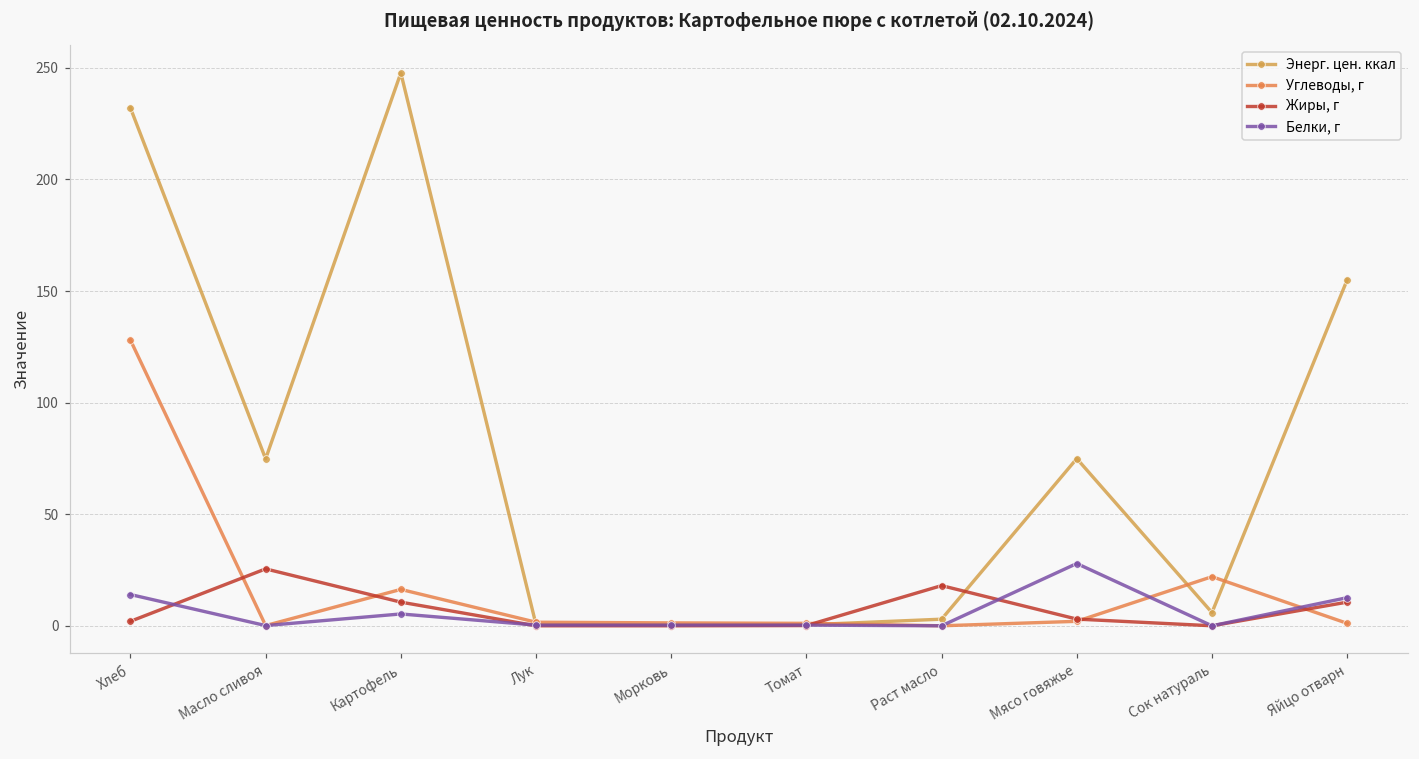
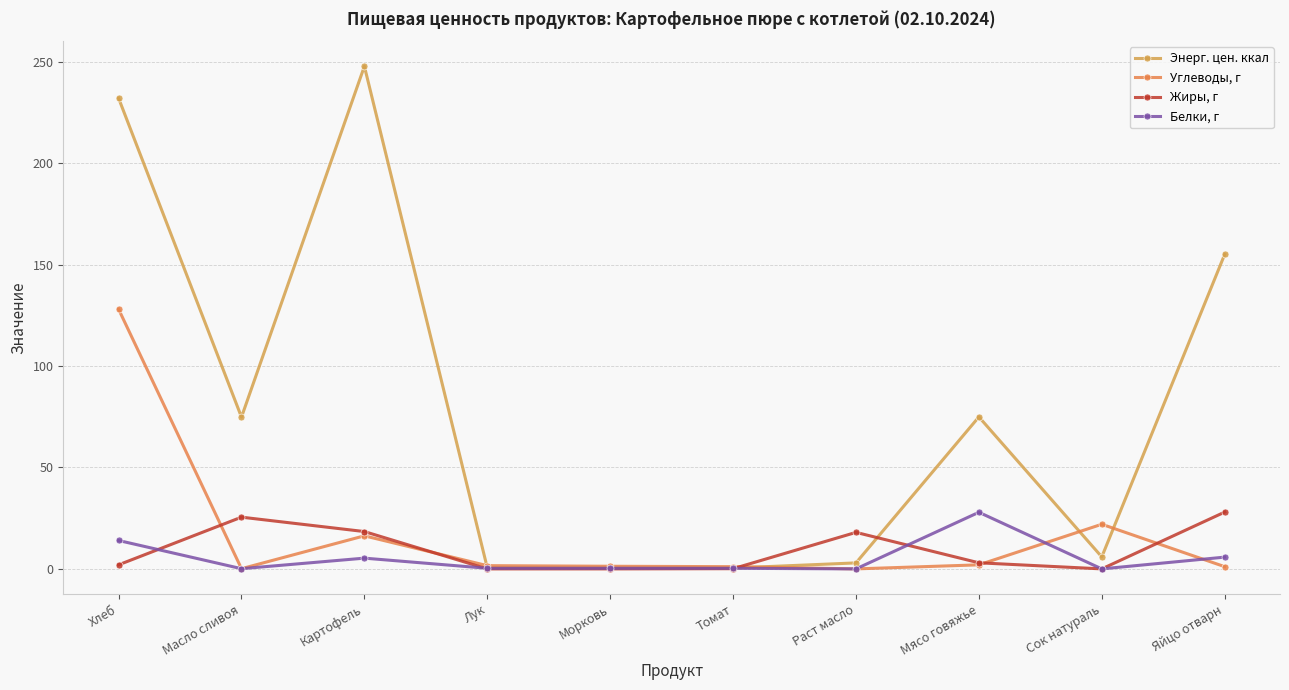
  {
    "Жиры, г": {
      "Хлеб": 2,
      "Масло сливоя": 26,
-     "Картофель": 11,
+     "Картофель": 18,
      "Раст масло": 18,
-     "Яйцо отварн": 11
+     "Яйцо отварн": 28
    },
    "Белки, г": {
      "Хлеб": 14,
      "Картофель": 5,
      "Мясо говяжье": 28,
-     "Яйцо отварн": 13
+     "Яйцо отварн": 6
    }
  }
